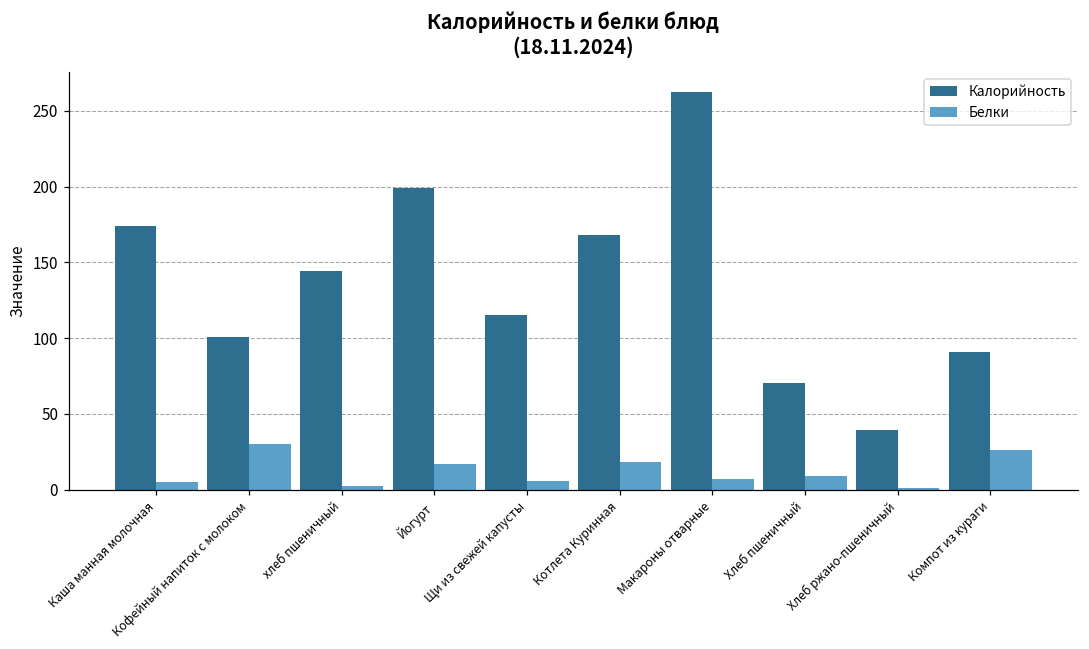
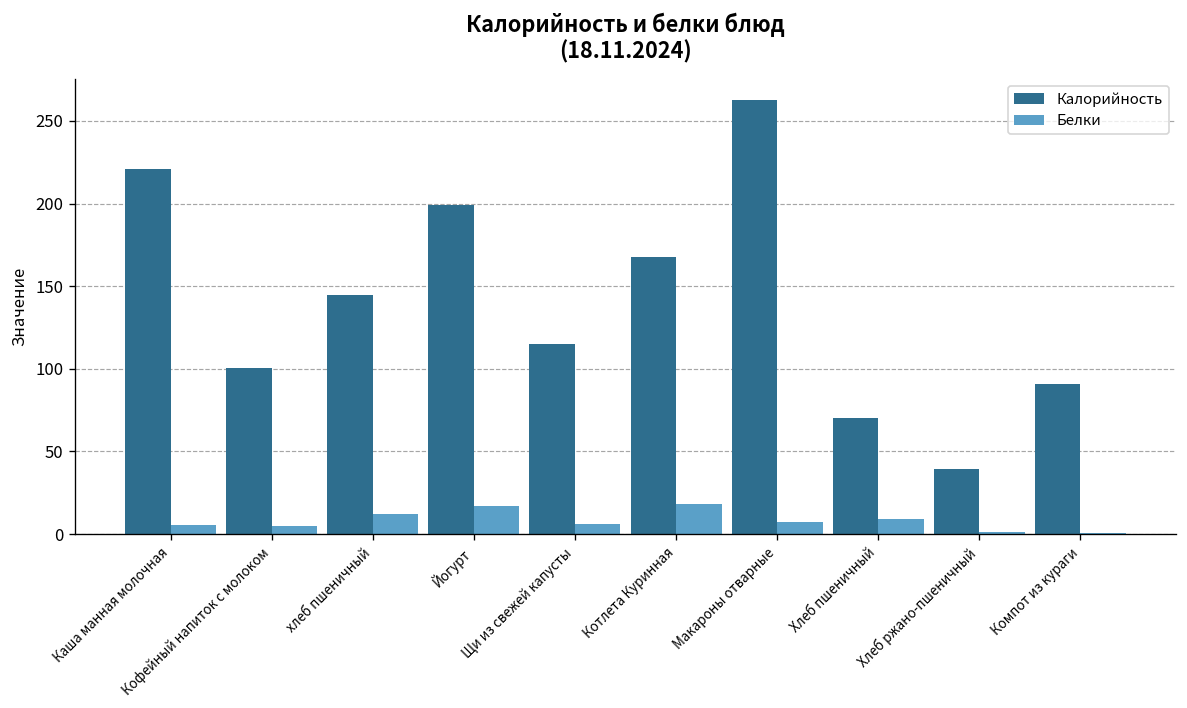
  {
    "Калорийность": {
-     "Каша манная молочная": 174,
+     "Каша манная молочная": 221,
      "Кофейный напиток с молоком": 100,
      "хлеб пшеничный": 145,
      "Йогурт": 199,
      "Щи из свежей капусты": 115,
      "Котлета Куринная": 168,
      "Макароны отварные": 262,
      "Хлеб пшеничный": 70,
      "Хлеб ржано-пшеничный": 39,
      "Компот из кураги": 91
    },
    "Белки": {
      "Каша манная молочная": 5,
-     "Кофейный напиток с молоком": 30,
-     "хлеб пшеничный": 2,
+     "Кофейный напиток с молоком": 5,
+     "хлеб пшеничный": 12,
      "Йогурт": 17,
      "Щи из свежей капусты": 6,
      "Котлета Куринная": 18,
      "Макароны отварные": 7,
      "Хлеб пшеничный": 9,
-     "Компот из кураги": 26
+     "Компот из кураги": 0
    }
  }
